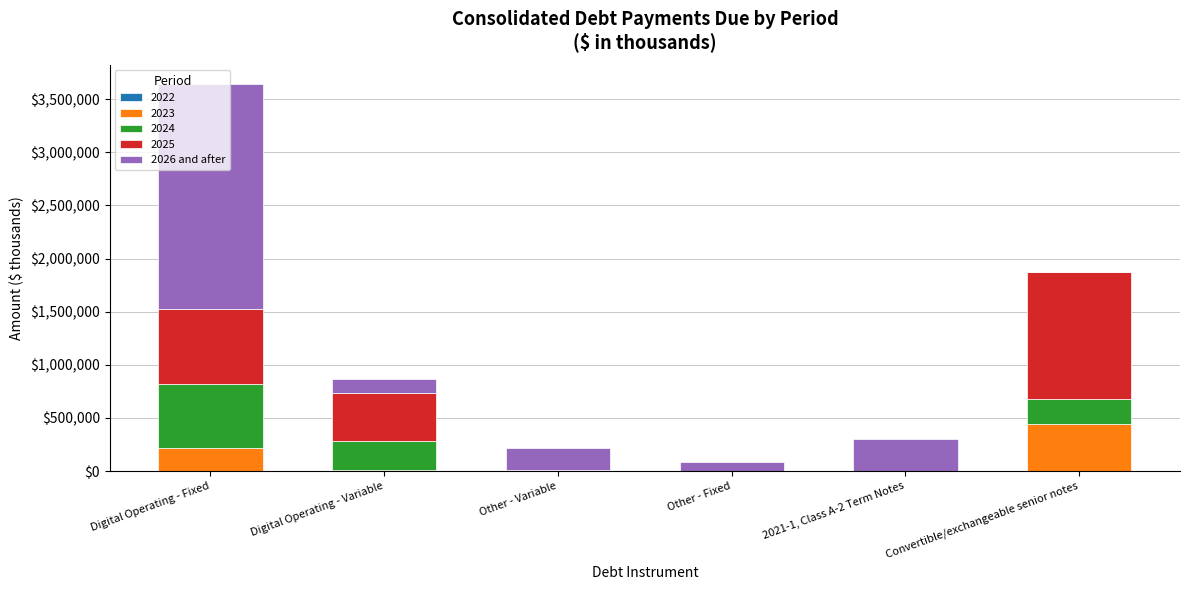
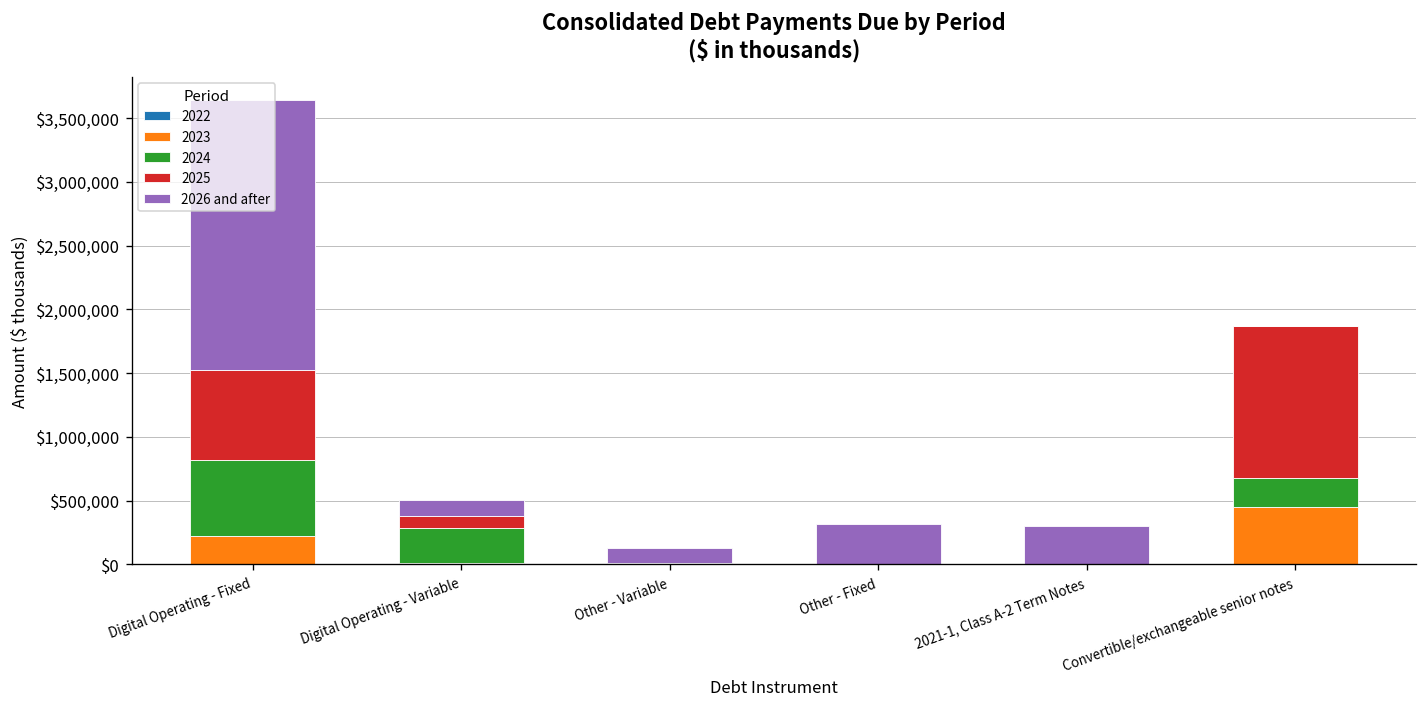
  {
    "2022": {
      "Digital Operating - Variable": "$0",
      "Other - Variable": "$0",
      "Other - Fixed": "$0",
      "2021-1, Class A-2 Term Notes": "$0",
      "Convertible/exchangeable senior notes": "$0"
    },
    "2023": {
      "Digital Operating - Fixed": "$220,000",
      "Other - Variable": "$0",
      "Other - Fixed": "$0",
      "2021-1, Class A-2 Term Notes": "$0",
      "Convertible/exchangeable senior notes": "$450,000"
    },
    "2024": {
      "Digital Operating - Fixed": "$600,000",
      "Digital Operating - Variable": "$280,000",
      "Other - Fixed": "$0",
      "2021-1, Class A-2 Term Notes": "$0",
      "Convertible/exchangeable senior notes": "$230,000"
    },
    "2025": {
      "Digital Operating - Fixed": "$700,000",
-     "Digital Operating - Variable": "$450,000",
+     "Digital Operating - Variable": "$90,000",
      "Other - Variable": "$0",
      "Other - Fixed": "$0",
      "2021-1, Class A-2 Term Notes": "$0",
      "Convertible/exchangeable senior notes": "$1,200,000"
    },
    "2026 and after": {
      "Digital Operating - Variable": "$130,000",
-     "Other - Variable": "$210,000",
-     "Other - Fixed": "$90,000",
+     "Other - Variable": "$110,000",
+     "Other - Fixed": "$320,000",
      "2021-1, Class A-2 Term Notes": "$300,000",
      "Convertible/exchangeable senior notes": "$0"
    }
  }
